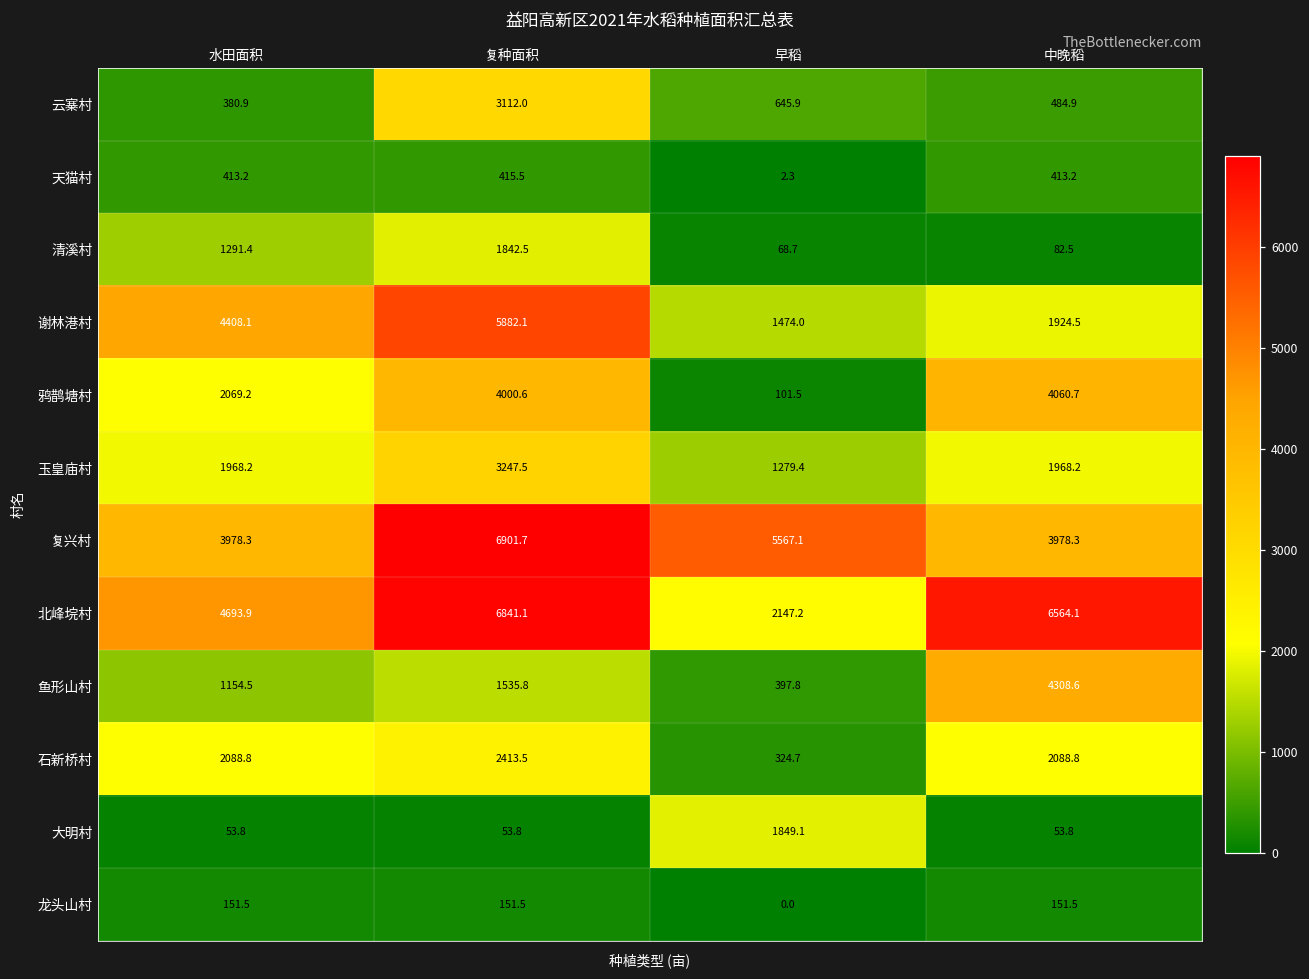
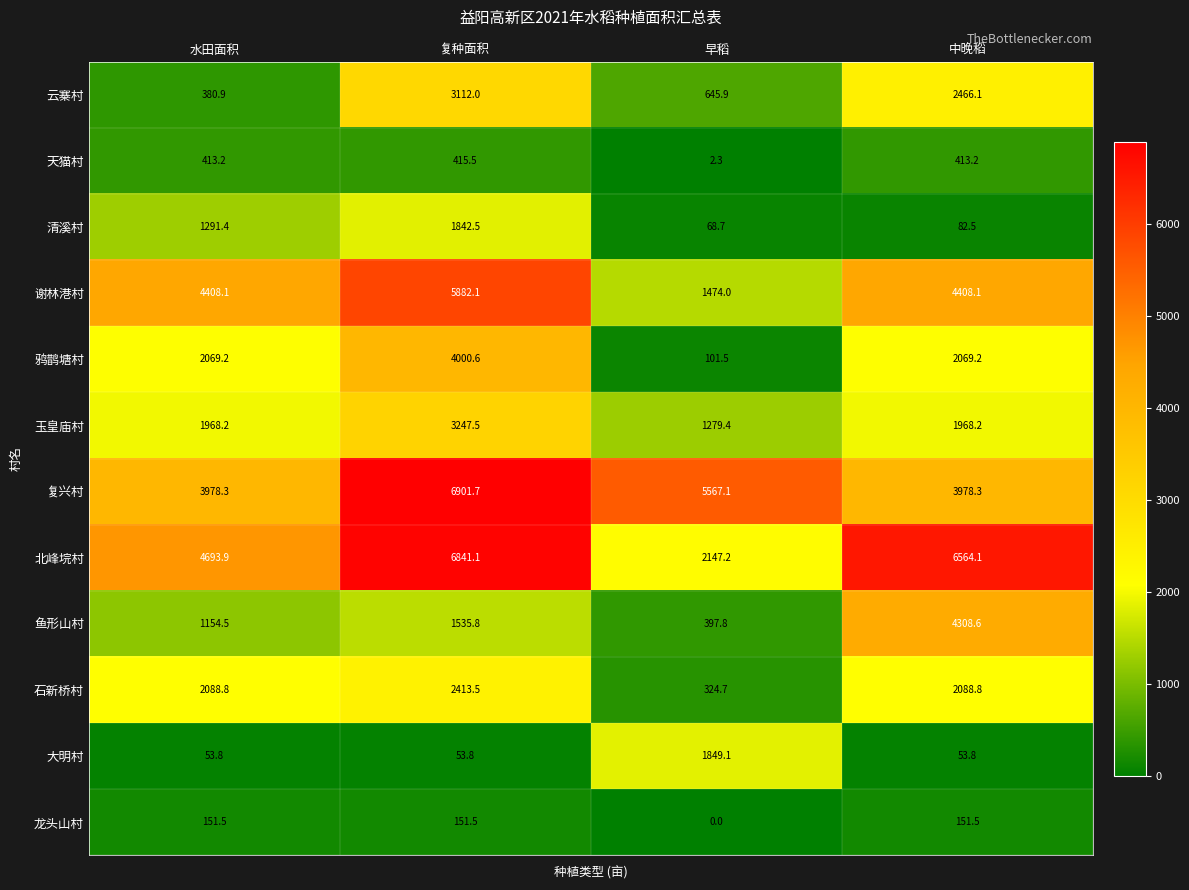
  {
    "云寨村": {
      "水田面积": 380.9,
      "复种面积": 3112.0,
      "早稻": 645.9,
-     "中晚稻": 484.9
+     "中晚稻": 2466.1
    },
    "天猫村": {
      "水田面积": 413.2,
      "复种面积": 415.5,
      "早稻": 2.3,
      "中晚稻": 413.2
    },
    "清溪村": {
      "水田面积": 1291.4,
      "复种面积": 1842.5,
      "早稻": 68.7,
      "中晚稻": 82.5
    },
    "谢林港村": {
      "水田面积": 4408.1,
      "复种面积": 5882.1,
      "早稻": 1474.0,
-     "中晚稻": 1924.5
+     "中晚稻": 4408.1
    },
    "鸦鹊塘村": {
      "水田面积": 2069.2,
      "复种面积": 4000.6,
      "早稻": 101.5,
-     "中晚稻": 4060.7
+     "中晚稻": 2069.2
    },
    "玉皇庙村": {
      "水田面积": 1968.2,
      "复种面积": 3247.5,
      "早稻": 1279.4,
      "中晚稻": 1968.2
    },
    "复兴村": {
      "水田面积": 3978.3,
      "复种面积": 6901.7,
      "早稻": 5567.1,
      "中晚稻": 3978.3
    },
    "北峰垸村": {
      "水田面积": 4693.9,
      "复种面积": 6841.1,
      "早稻": 2147.2,
      "中晚稻": 6564.1
    },
    "鱼形山村": {
      "水田面积": 1154.5,
      "复种面积": 1535.8,
      "早稻": 397.8,
      "中晚稻": 4308.6
    },
    "石新桥村": {
      "水田面积": 2088.8,
      "复种面积": 2413.5,
      "早稻": 324.7,
      "中晚稻": 2088.8
    },
    "大明村": {
      "水田面积": 53.8,
      "复种面积": 53.8,
      "早稻": 1849.1,
      "中晚稻": 53.8
    },
    "龙头山村": {
      "水田面积": 151.5,
      "复种面积": 151.5,
      "早稻": 0.0,
      "中晚稻": 151.5
    }
  }
